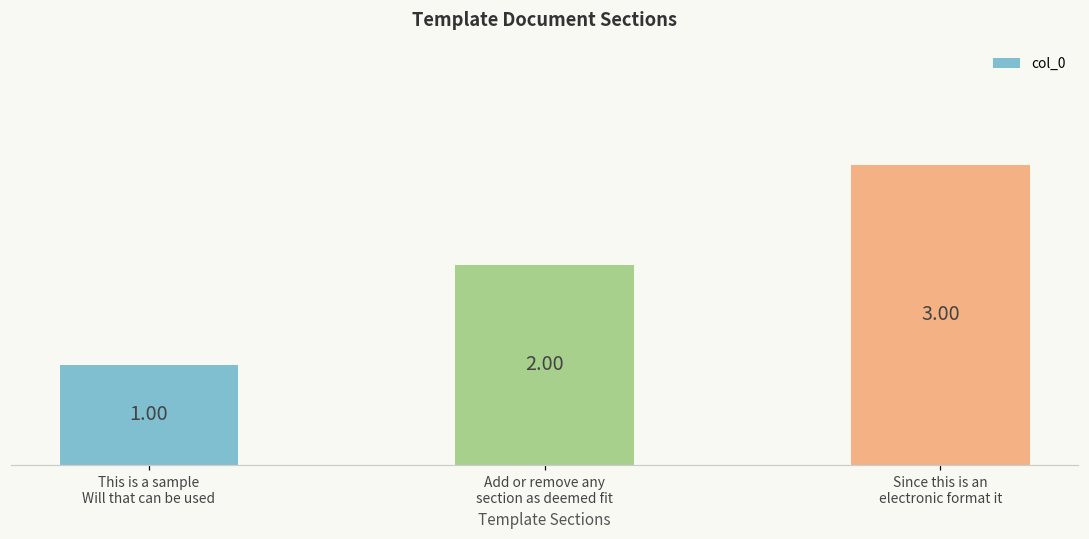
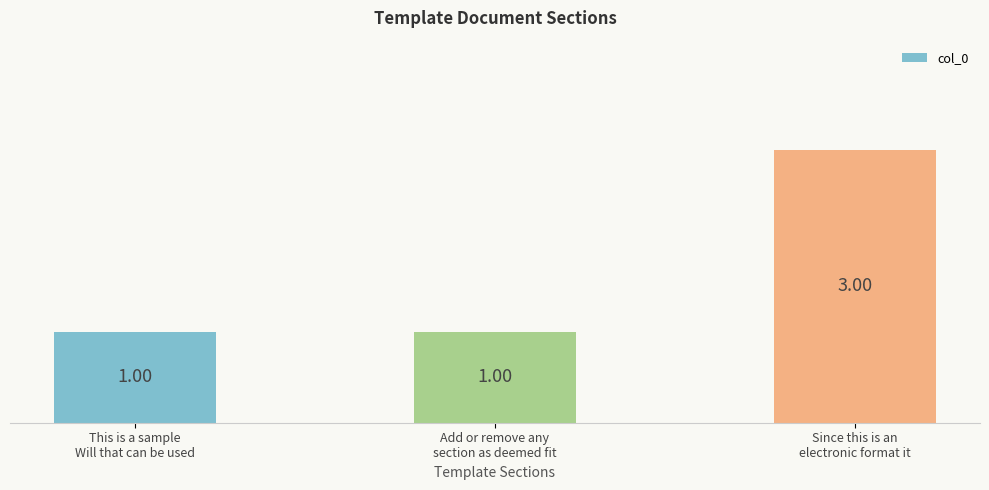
  {
    "This is a sample Will that can be used": 1.00,
-   "Add or remove any section as deemed fit": 2.00,
+   "Add or remove any section as deemed fit": 1.00,
    "Since this is an electronic format it": 3.00
  }
